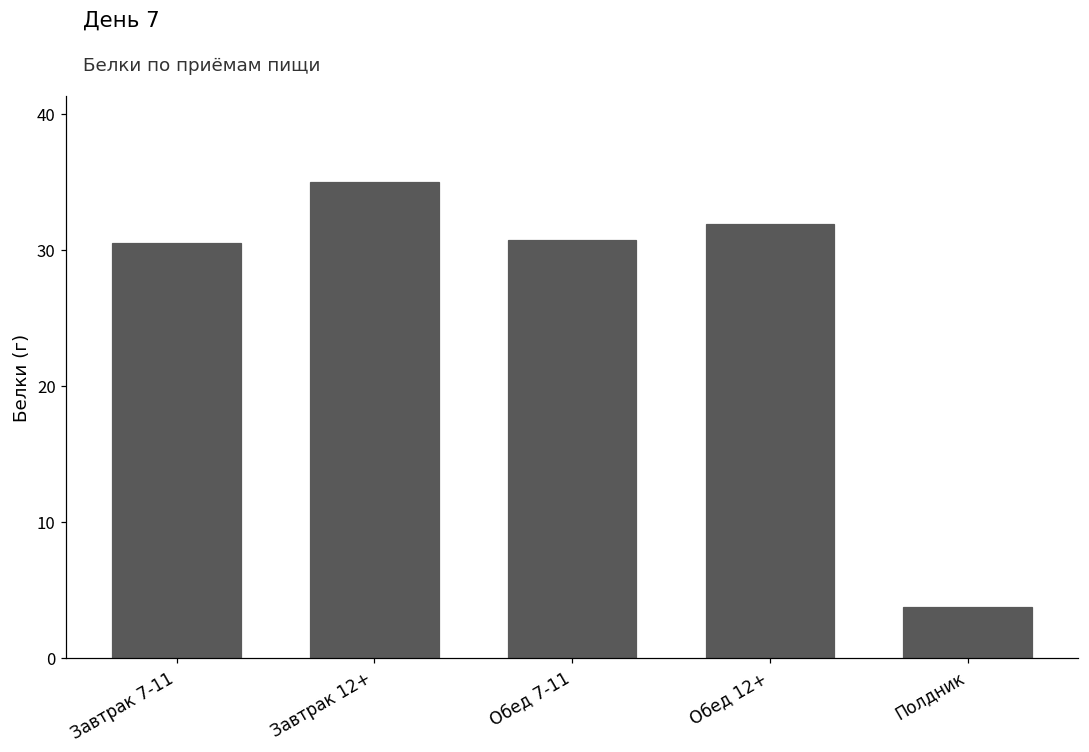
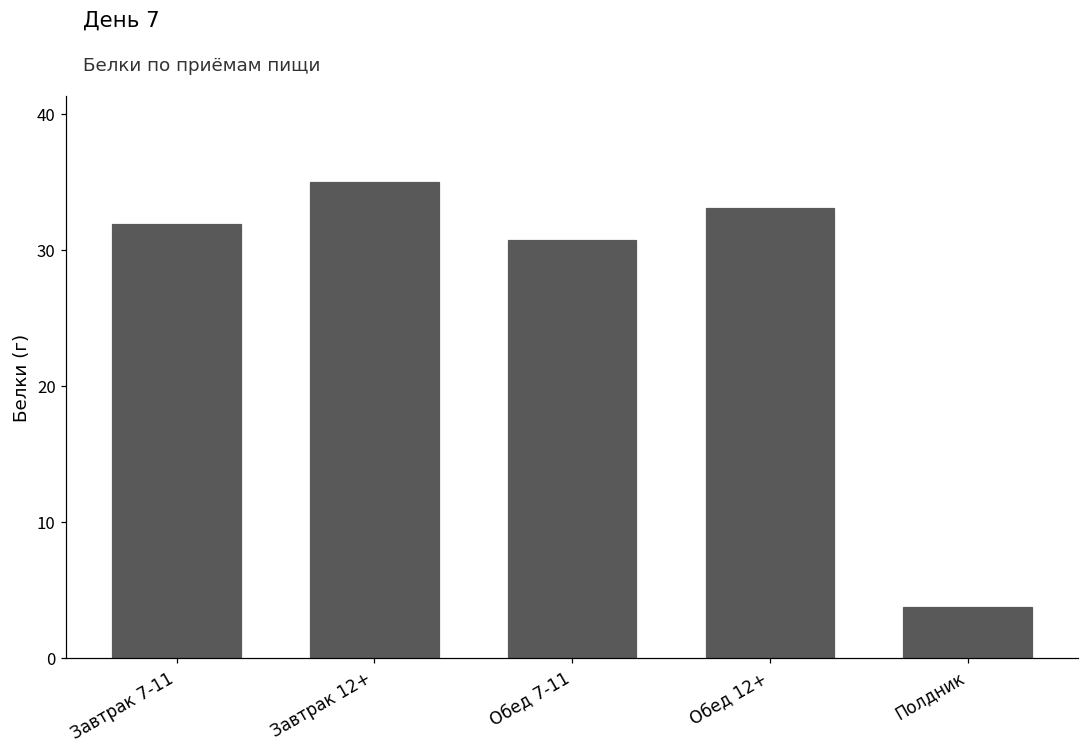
  {
-   "Завтрак 7-11": 30.5,
+   "Завтрак 7-11": 31.9,
    "Завтрак 12+": 35.0,
    "Обед 7-11": 30.7,
-   "Обед 12+": 31.9,
+   "Обед 12+": 33.1,
    "Полдник": 3.8
  }
